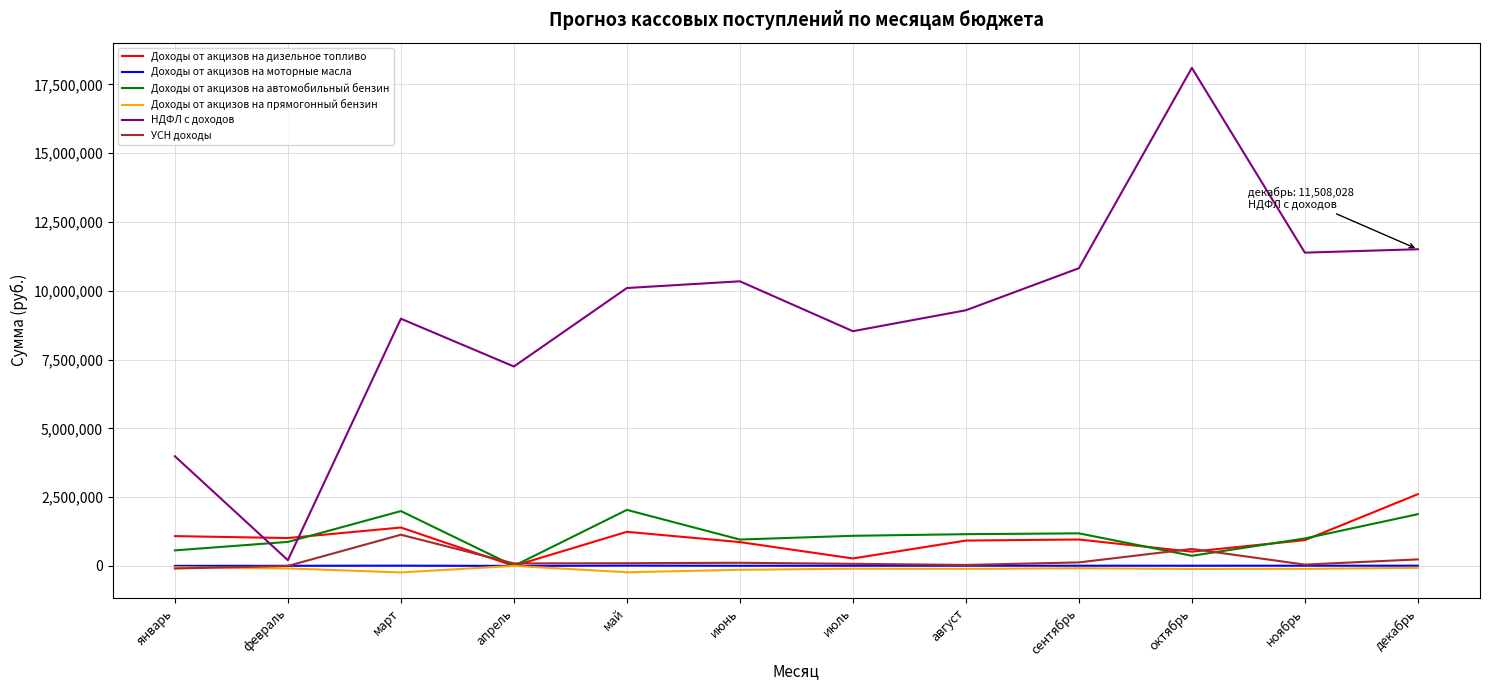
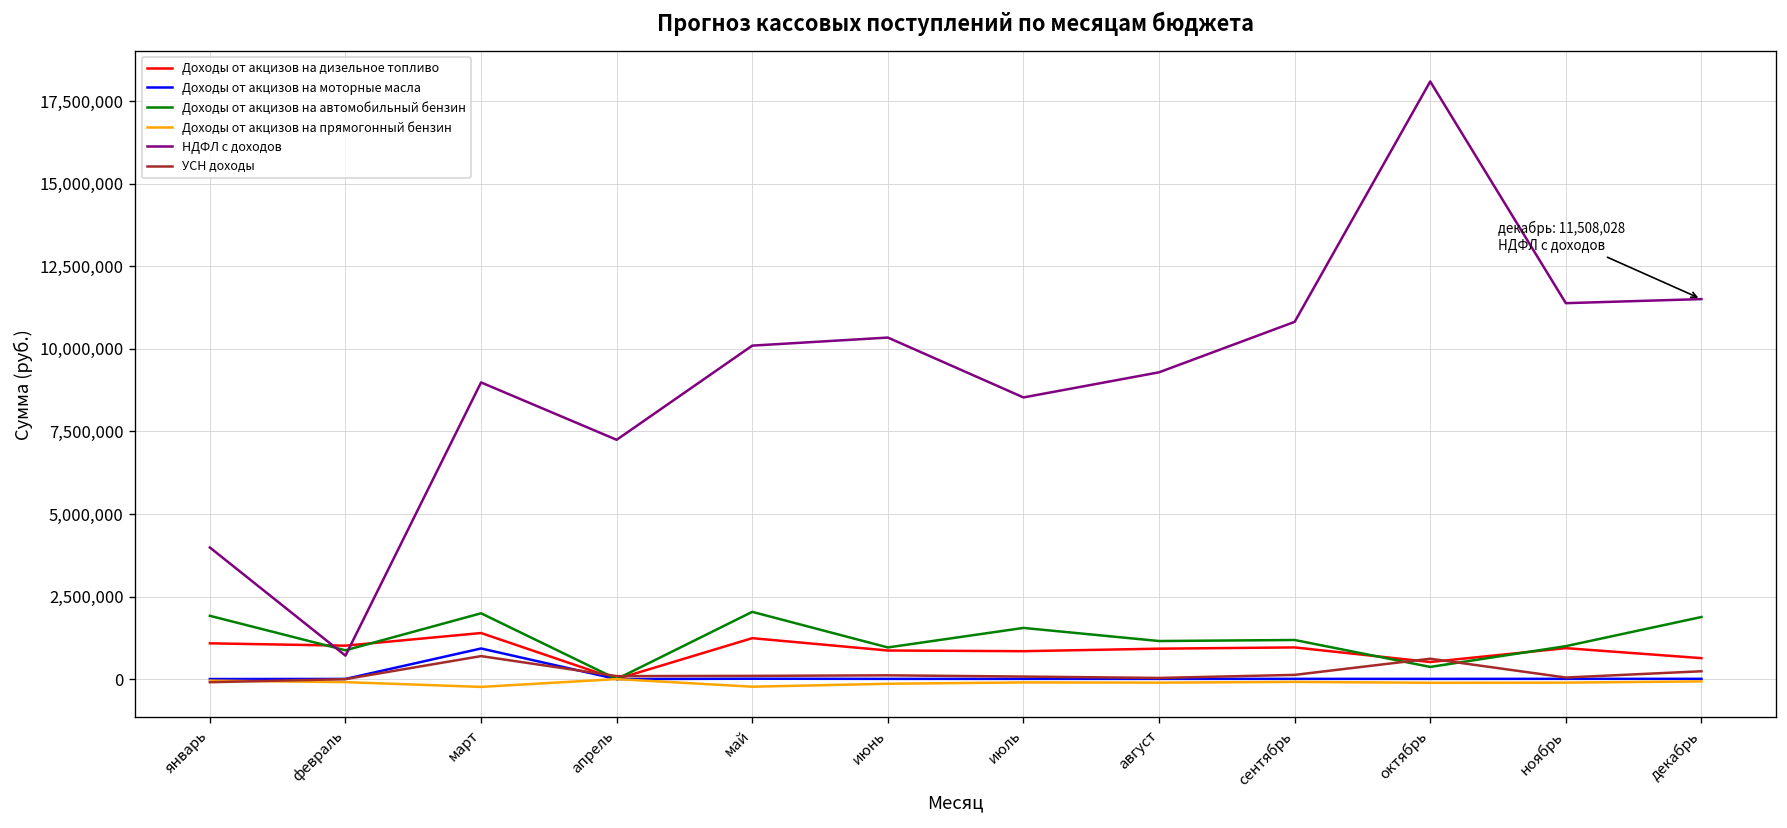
  {
    "Доходы от акцизов на дизельное топливо": {
      "январь": "1,100,000",
      "февраль": "1,000,000",
      "март": "1,400,000",
      "май": "1,200,000",
      "июнь": "900,000",
-     "июль": "300,000",
+     "июль": "800,000",
      "август": "900,000",
      "сентябрь": "1,000,000",
      "октябрь": "500,000",
-     "декабрь": "2,600,000"
+     "декабрь": "600,000"
    },
    "Доходы от акцизов на моторные масла": {
-     "март": "0",
+     "март": "900,000",
      "июнь": "0",
      "октябрь": "0"
    },
    "Доходы от акцизов на автомобильный бензин": {
-     "январь": "600,000",
+     "январь": "1,900,000",
      "февраль": "900,000",
      "март": "2,000,000",
      "май": "2,000,000",
      "июнь": "1,000,000",
-     "июль": "1,100,000",
+     "июль": "1,500,000",
      "август": "1,200,000",
      "сентябрь": "1,200,000",
      "октябрь": "400,000",
      "декабрь": "1,900,000"
    },
    "Доходы от акцизов на прямогонный бензин": {
      "март": "-200,000",
      "май": "-200,000",
      "июнь": "-100,000",
      "июль": "-100,000",
      "август": "-100,000",
      "октябрь": "-100,000",
      "ноябрь": "-100,000"
    },
    "НДФЛ с доходов": {
      "январь": "4,000,000",
-     "февраль": "200,000",
+     "февраль": "700,000",
      "март": "9,000,000",
      "апрель": "7,200,000",
      "май": "10,100,000",
      "июнь": "10,300,000",
      "июль": "8,500,000",
      "август": "9,300,000",
      "сентябрь": "10,800,000",
      "октябрь": "18,100,000",
      "ноябрь": "11,400,000"
    },
    "УСН доходы": {
-     "март": "1,100,000",
+     "март": "700,000",
      "июнь": "100,000",
      "сентябрь": "100,000",
      "октябрь": "600,000",
      "декабрь": "200,000"
    }
  }
